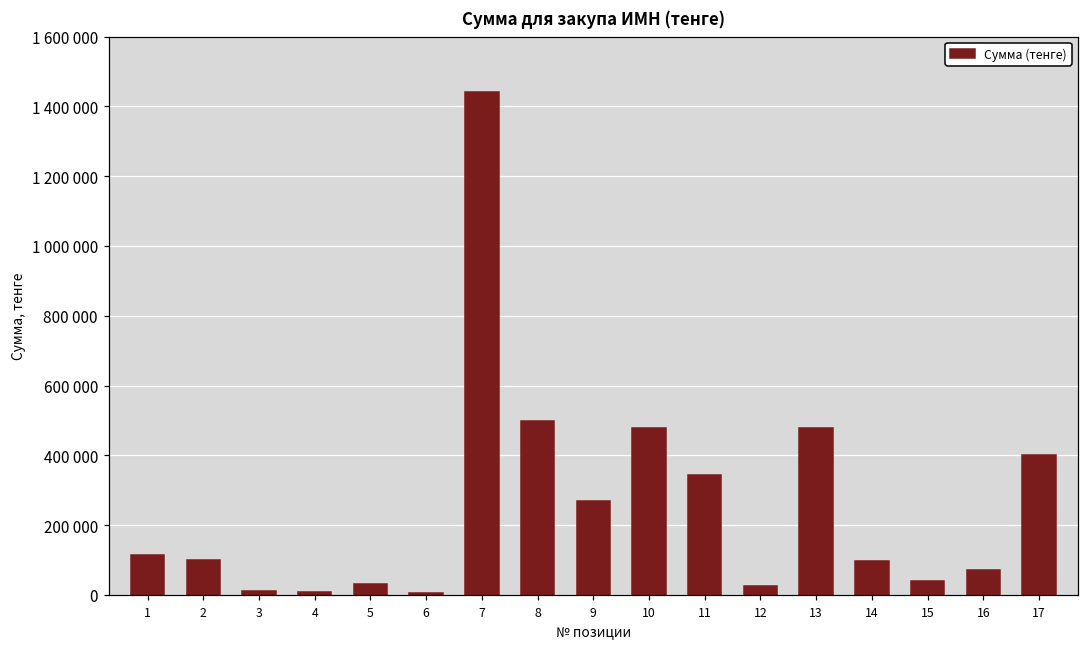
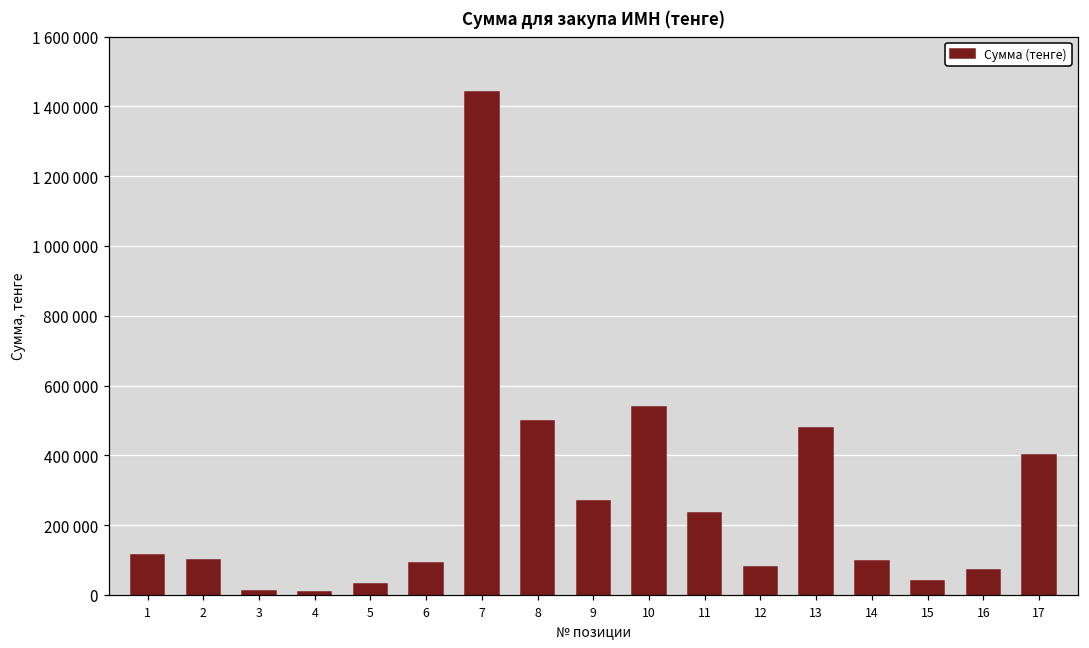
  {
    "1": 110000,
    "2": 100000,
    "3": 10000,
    "4": 10000,
    "5": 30000,
-   "6": 0,
+   "6": 90000,
    "7": 1440000,
    "8": 500000,
    "9": 270000,
-   "10": 480000,
-   "11": 350000,
-   "12": 30000,
+   "10": 540000,
+   "11": 230000,
+   "12": 80000,
    "13": 480000,
    "14": 100000,
    "15": 40000,
    "16": 70000,
    "17": 400000
  }
